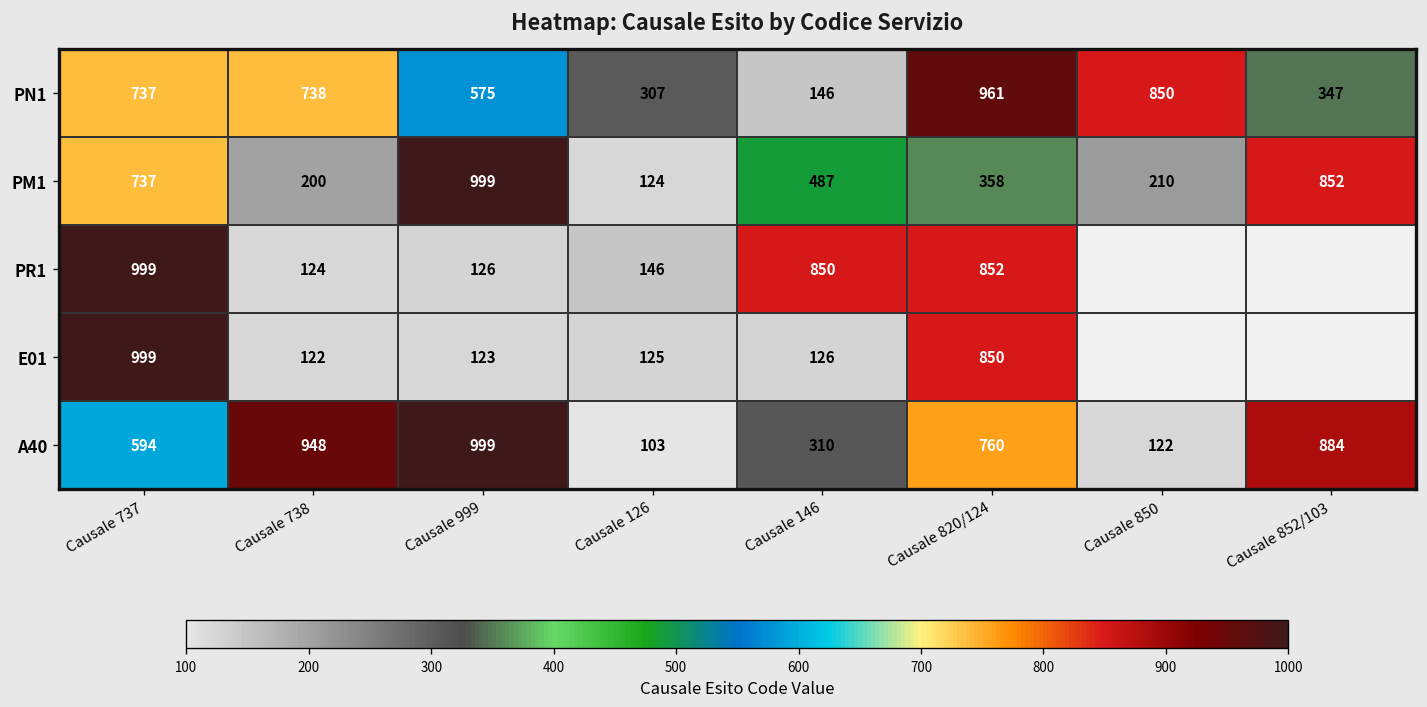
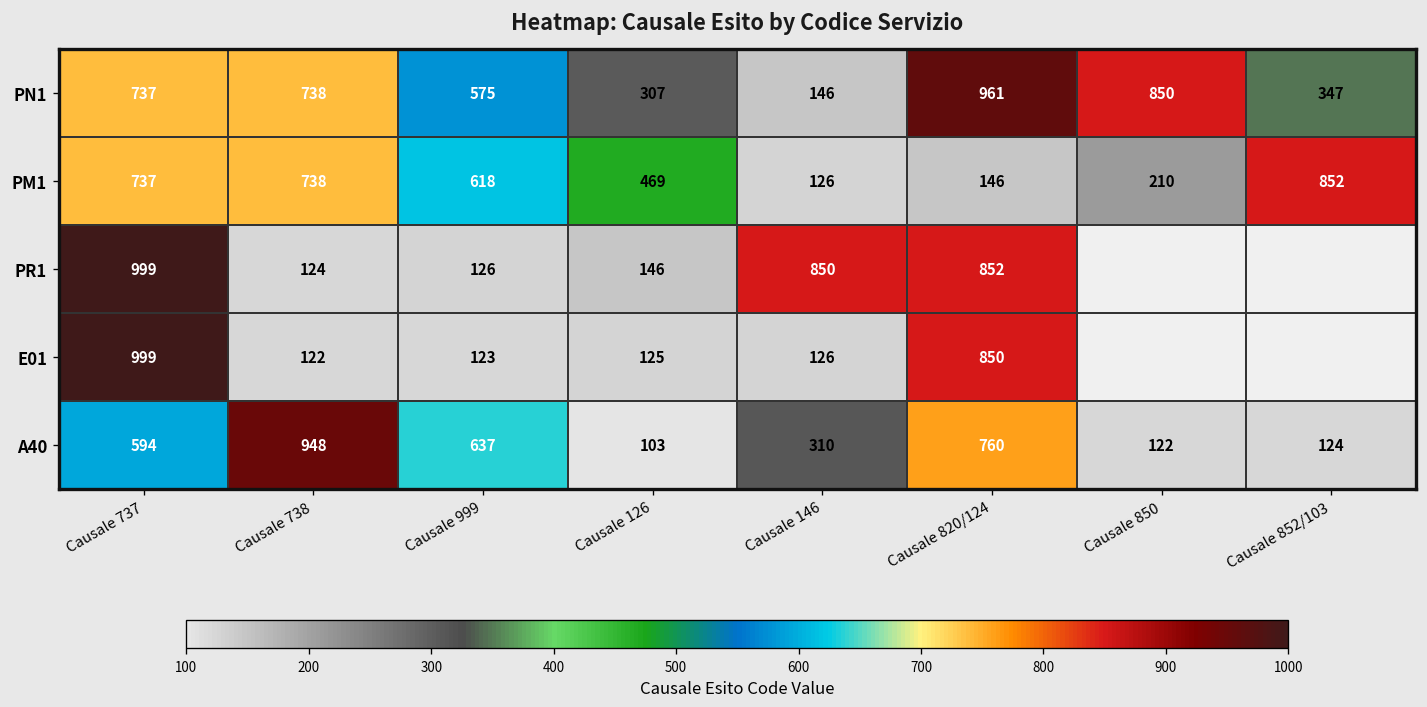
  {
    "PN1": {
      "Causale 737": 737,
      "Causale 738": 738,
      "Causale 999": 575,
      "Causale 126": 307,
      "Causale 146": 146,
      "Causale 820/124": 961,
      "Causale 850": 850,
      "Causale 852/103": 347
    },
    "PM1": {
      "Causale 737": 737,
-     "Causale 738": 200,
-     "Causale 999": 999,
-     "Causale 126": 124,
-     "Causale 146": 487,
-     "Causale 820/124": 358,
+     "Causale 738": 738,
+     "Causale 999": 618,
+     "Causale 126": 469,
+     "Causale 146": 126,
+     "Causale 820/124": 146,
      "Causale 850": 210,
      "Causale 852/103": 852
    },
    "PR1": {
      "Causale 737": 999,
      "Causale 738": 124,
      "Causale 999": 126,
      "Causale 126": 146,
      "Causale 146": 850,
      "Causale 820/124": 852
    },
    "E01": {
      "Causale 737": 999,
      "Causale 738": 122,
      "Causale 999": 123,
      "Causale 126": 125,
      "Causale 146": 126,
      "Causale 820/124": 850
    },
    "A40": {
      "Causale 737": 594,
      "Causale 738": 948,
-     "Causale 999": 999,
+     "Causale 999": 637,
      "Causale 126": 103,
      "Causale 146": 310,
      "Causale 820/124": 760,
      "Causale 850": 122,
-     "Causale 852/103": 884
+     "Causale 852/103": 124
    }
  }
